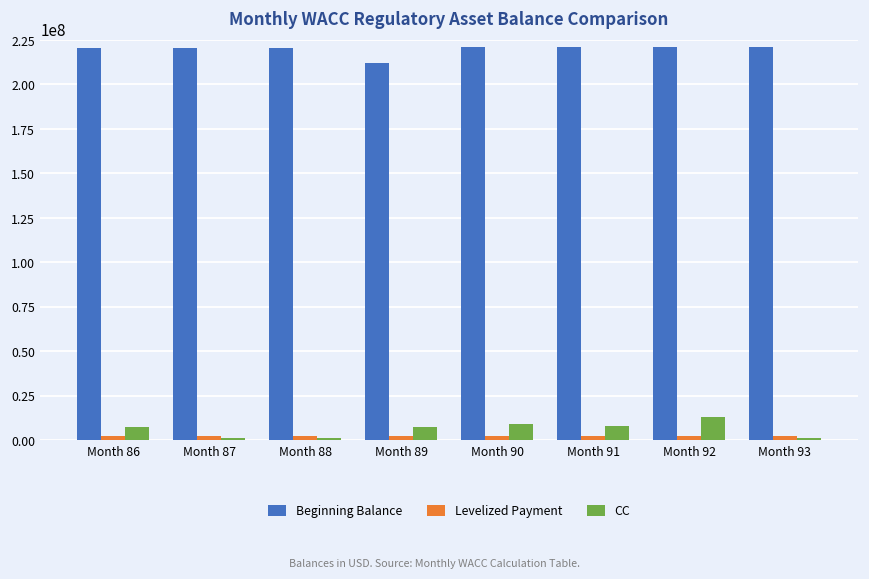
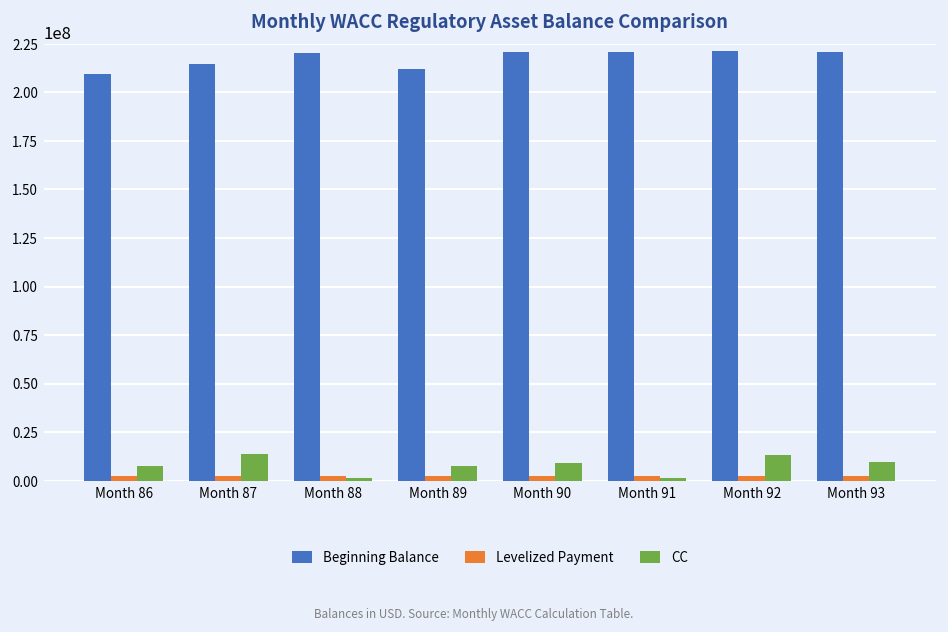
  {
    "Beginning Balance": {
-     "Month 86": 220000000,
-     "Month 87": 220000000,
+     "Month 86": 210000000,
+     "Month 87": 215000000,
      "Month 88": 221000000,
      "Month 89": 212000000,
      "Month 90": 221000000,
      "Month 91": 221000000,
      "Month 92": 221000000,
      "Month 93": 221000000
    },
    "Levelized Payment": {
      "Month 86": 2000000,
      "Month 87": 2000000,
      "Month 88": 2000000,
      "Month 89": 2000000,
      "Month 90": 2000000,
      "Month 91": 2000000,
      "Month 92": 2000000,
      "Month 93": 2000000
    },
    "CC": {
      "Month 86": 7000000,
-     "Month 87": 1000000,
+     "Month 87": 14000000,
      "Month 89": 7000000,
      "Month 90": 9000000,
-     "Month 91": 8000000,
+     "Month 91": 1000000,
      "Month 92": 13000000,
-     "Month 93": 1000000
+     "Month 93": 10000000
    }
  }
